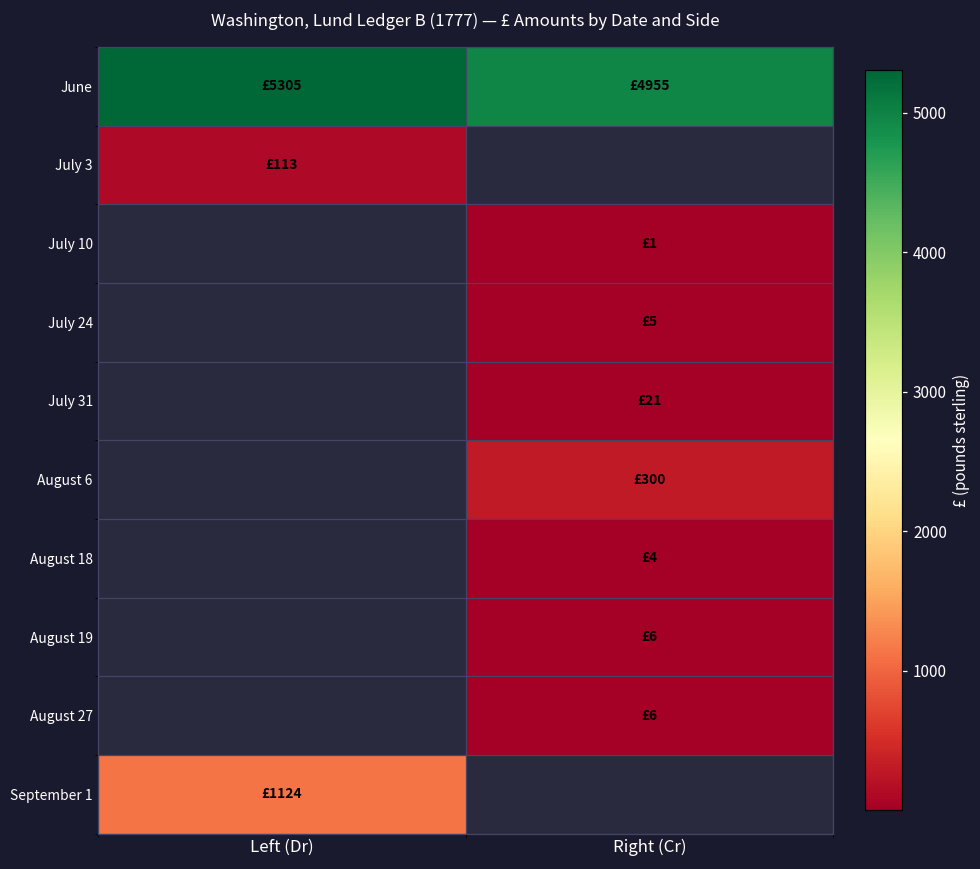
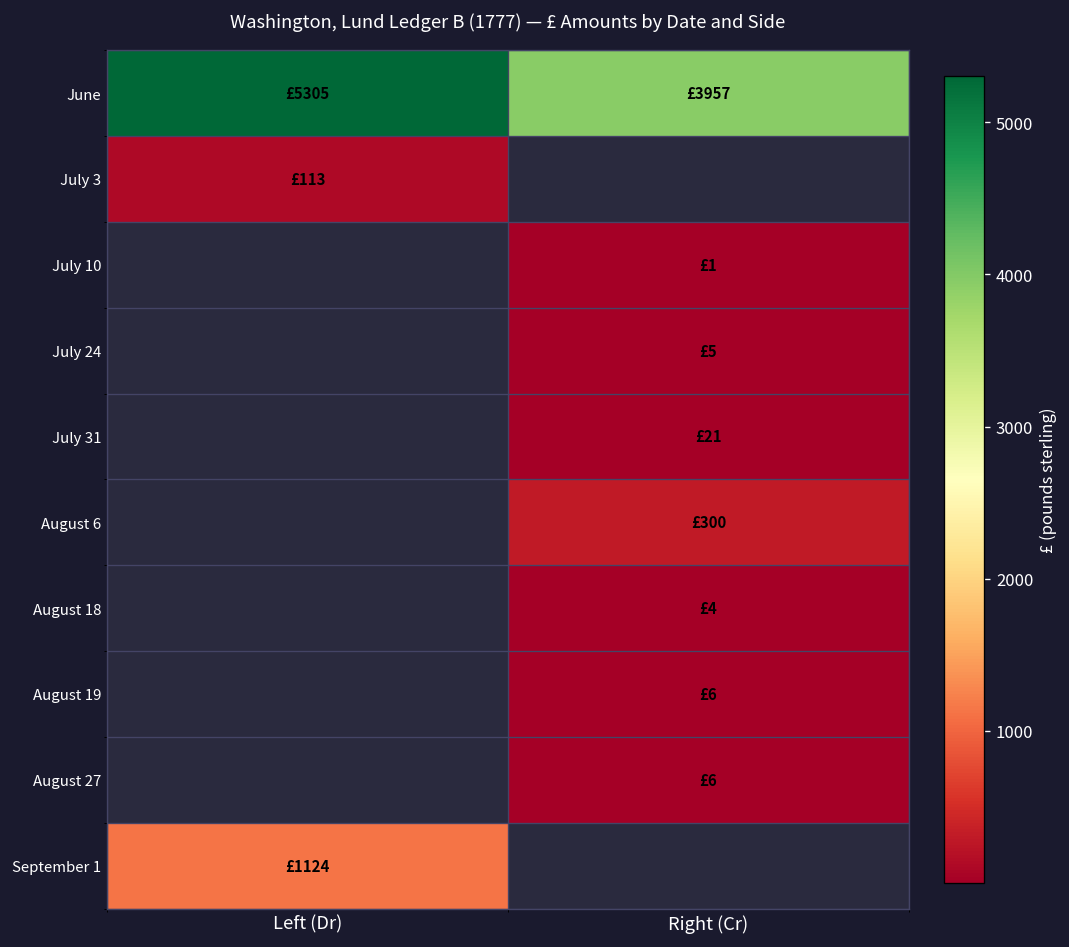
  {
    "June": {
      "Left (Dr)": "£5305",
-     "Right (Cr)": "£4955"
+     "Right (Cr)": "£3957"
    },
    "July 3": {
      "Left (Dr)": "£113"
    },
    "July 10": {
      "Right (Cr)": "£1"
    },
    "July 24": {
      "Right (Cr)": "£5"
    },
    "July 31": {
      "Right (Cr)": "£21"
    },
    "August 6": {
      "Right (Cr)": "£300"
    },
    "August 18": {
      "Right (Cr)": "£4"
    },
    "August 19": {
      "Right (Cr)": "£6"
    },
    "August 27": {
      "Right (Cr)": "£6"
    },
    "September 1": {
      "Left (Dr)": "£1124"
    }
  }
